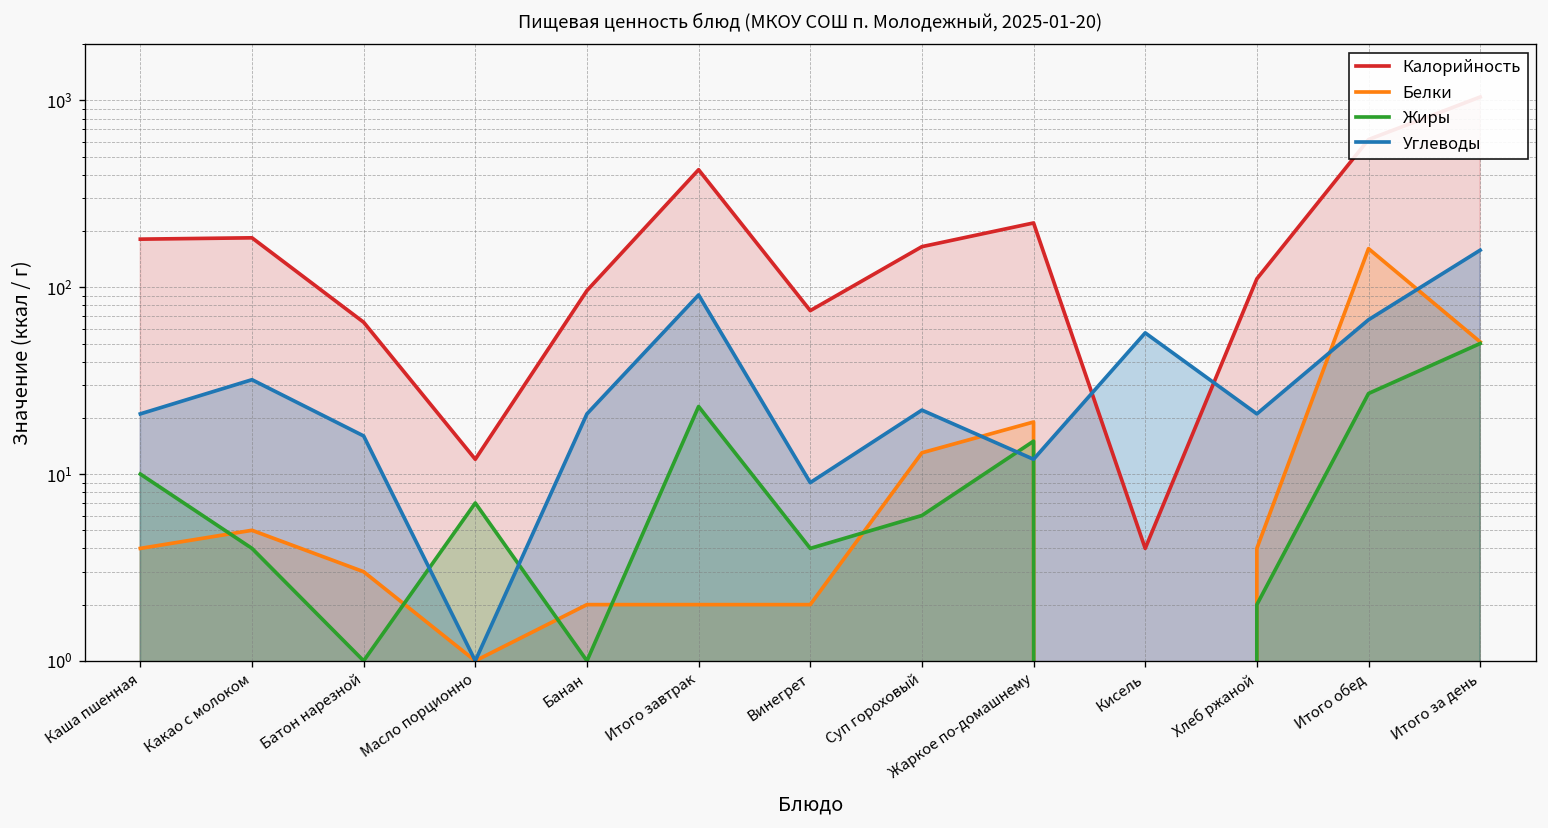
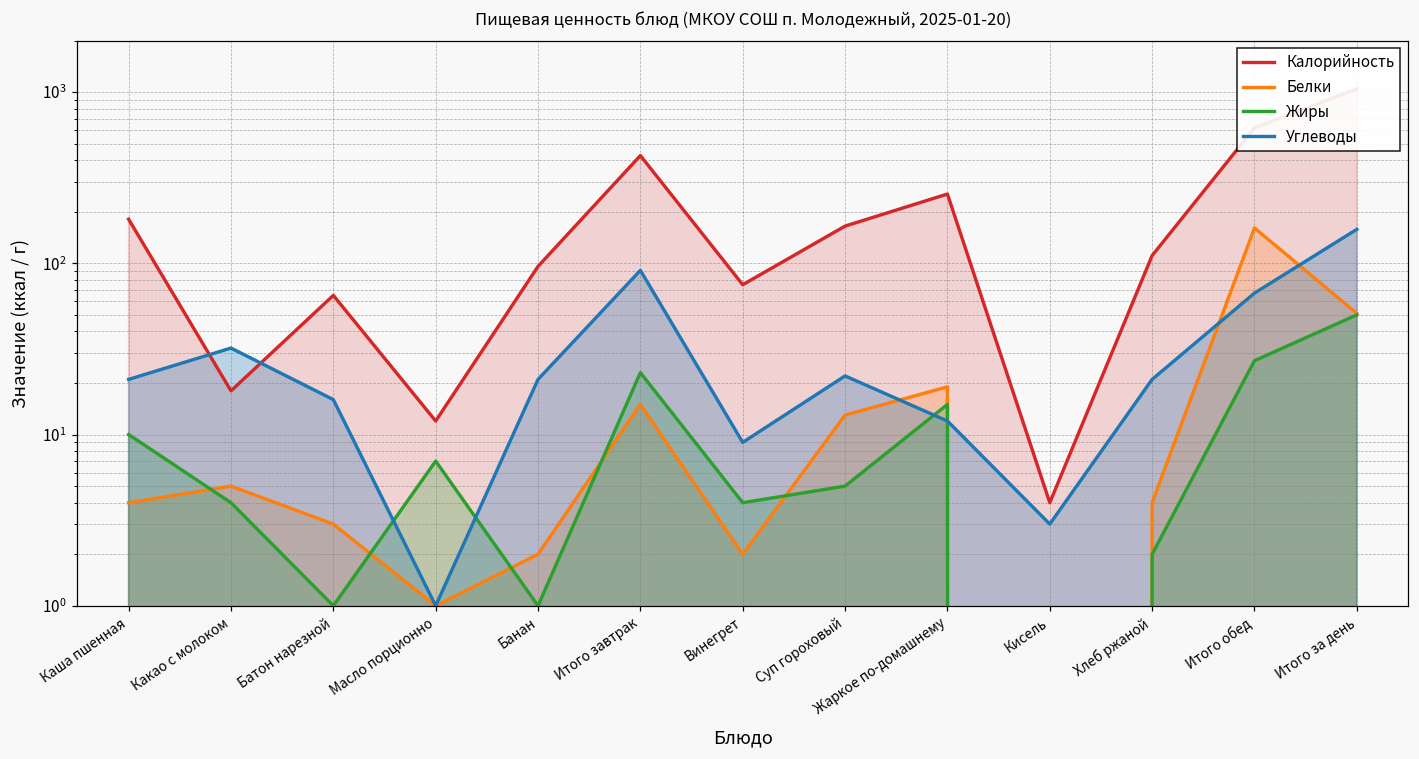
  {
    "Калорийность": {
      "Каша пшенная": 180,
-     "Какао с молоком": 180,
+     "Какао с молоком": 18,
      "Батон нарезной": 65,
      "Масло порционно": 12,
      "Банан": 100,
      "Итого завтрак": 430,
      "Винегрет": 80,
      "Суп гороховый": 170,
-     "Жаркое по-домашнему": 220,
+     "Жаркое по-домашнему": 250,
      "Кисель": 4,
      "Хлеб ржаной": 110
    },
    "Белки": {
      "Каша пшенная": 4,
      "Какао с молоком": 5,
      "Батон нарезной": 3,
      "Банан": 2,
-     "Итого завтрак": 2,
+     "Итого завтрак": 15,
      "Винегрет": 2,
      "Суп гороховый": 13,
      "Жаркое по-домашнему": 19,
      "Хлеб ржаной": 4,
      "Итого обед": 160
    },
    "Жиры": {
      "Каша пшенная": 10,
      "Какао с молоком": 4,
      "Батон нарезной": 1,
      "Масло порционно": 7,
      "Банан": 1,
      "Итого завтрак": 23,
      "Винегрет": 4,
-     "Суп гороховый": 6,
+     "Суп гороховый": 5,
      "Жаркое по-домашнему": 15,
      "Хлеб ржаной": 2,
      "Итого обед": 27
    },
    "Углеводы": {
      "Каша пшенная": 21,
      "Какао с молоком": 32,
      "Батон нарезной": 16,
      "Банан": 21,
      "Итого завтрак": 90,
      "Винегрет": 9,
      "Суп гороховый": 22,
      "Жаркое по-домашнему": 12,
-     "Кисель": 57,
+     "Кисель": 3,
      "Хлеб ржаной": 21,
      "Итого обед": 67,
      "Итого за день": 160
    }
  }
